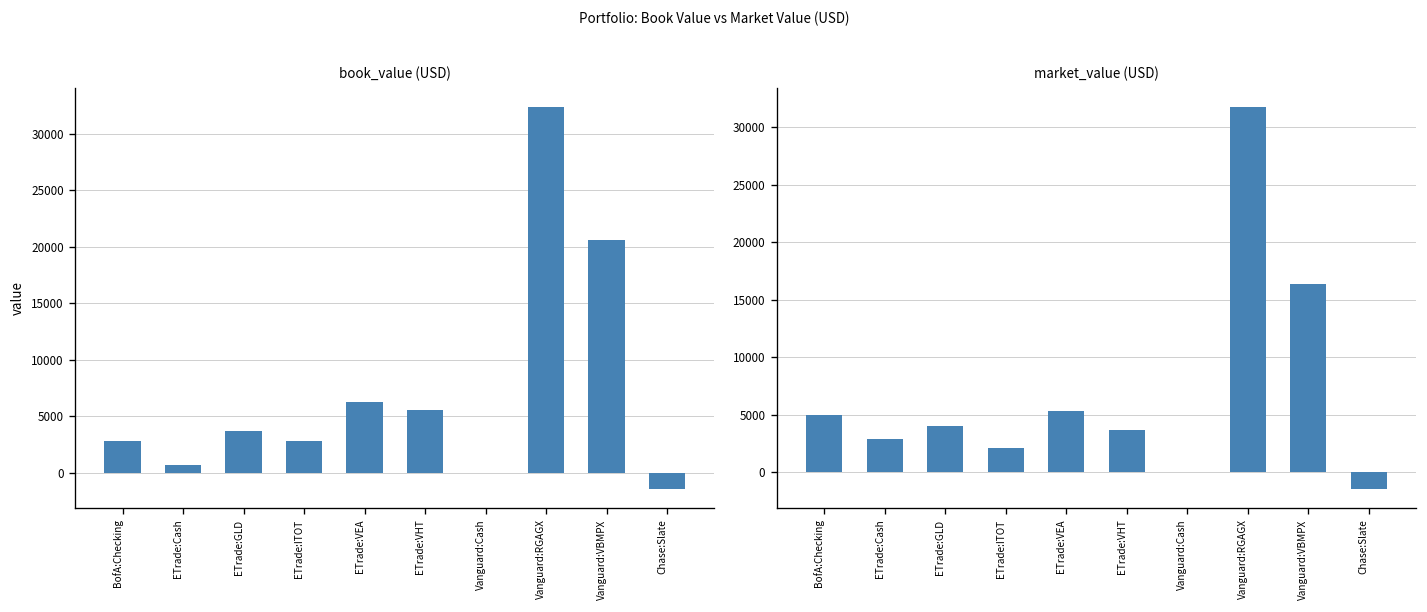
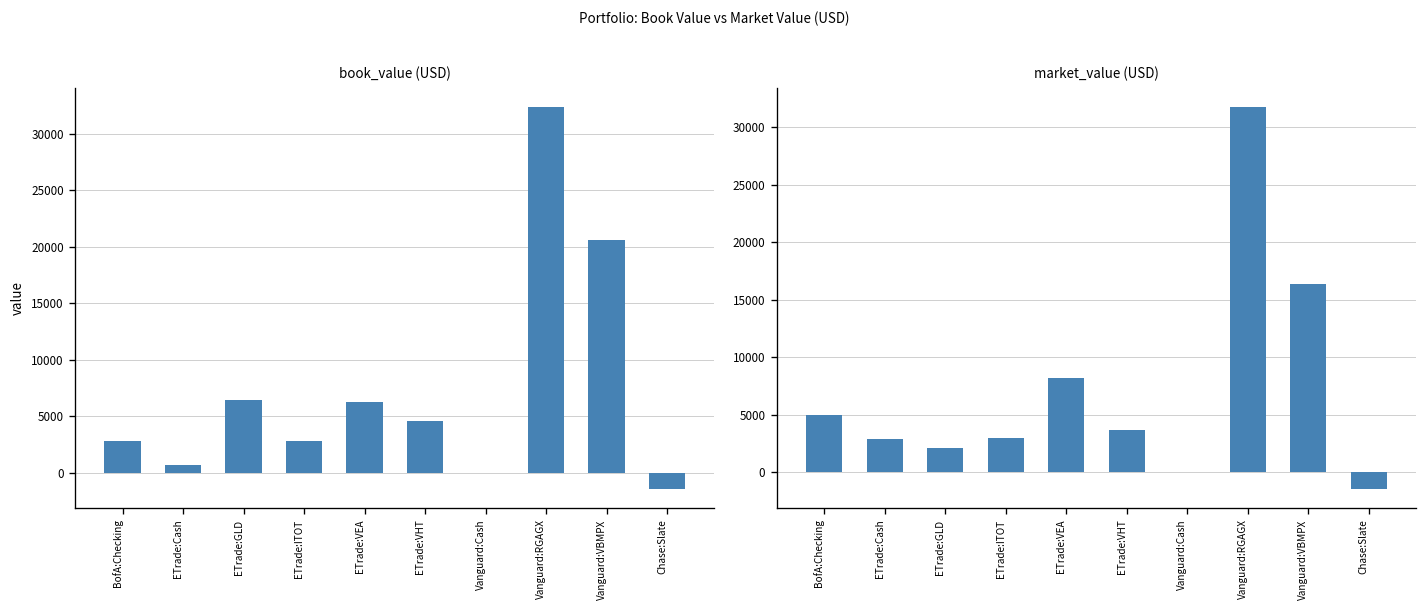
  {
    "book_value (USD)": {
      "BofA:Checking": 3000,
      "ETrade:Cash": 1000,
-     "ETrade:GLD": 4000,
+     "ETrade:GLD": 6000,
      "ETrade:ITOT": 3000,
      "ETrade:VEA": 6000,
-     "ETrade:VHT": 6000,
+     "ETrade:VHT": 5000,
      "Vanguard:RGAGX": 32000,
      "Vanguard:VBMPX": 21000,
      "Chase:Slate": -1000
    },
    "market_value (USD)": {
      "BofA:Checking": 5000,
      "ETrade:Cash": 3000,
-     "ETrade:GLD": 4000,
-     "ETrade:ITOT": 2000,
-     "ETrade:VEA": 5000,
+     "ETrade:GLD": 2000,
+     "ETrade:ITOT": 3000,
+     "ETrade:VEA": 8000,
      "ETrade:VHT": 4000,
      "Vanguard:RGAGX": 32000,
      "Vanguard:VBMPX": 16000,
      "Chase:Slate": -1000
    }
  }
